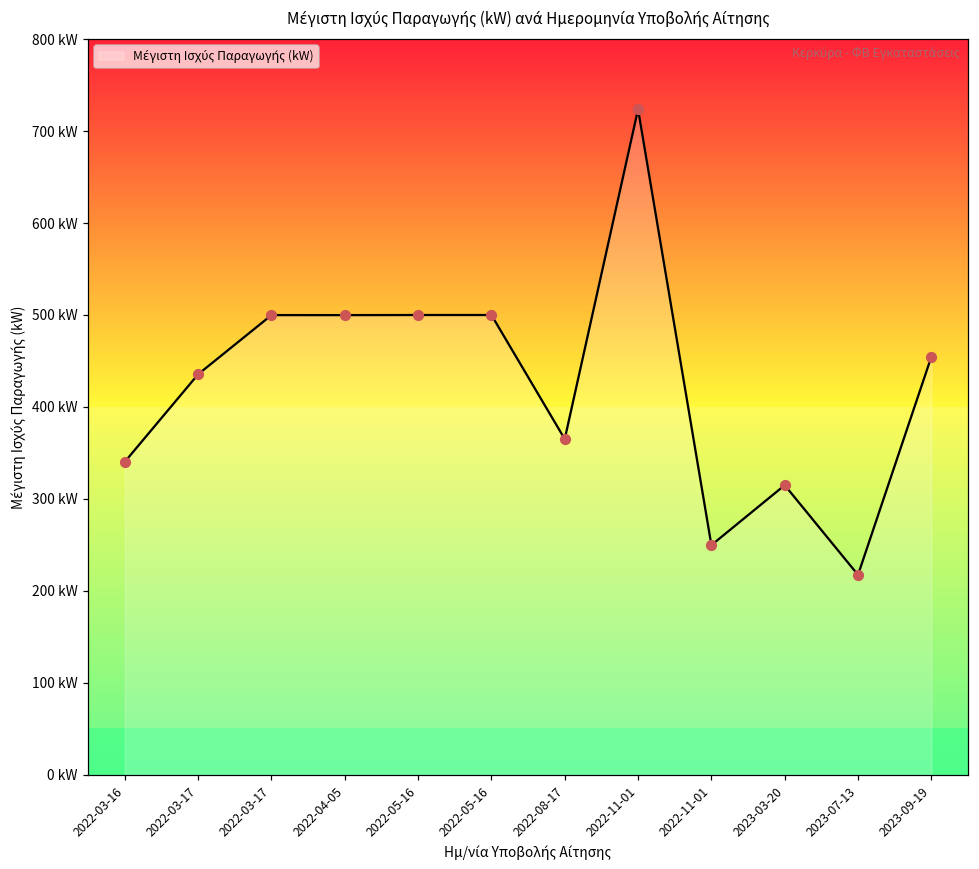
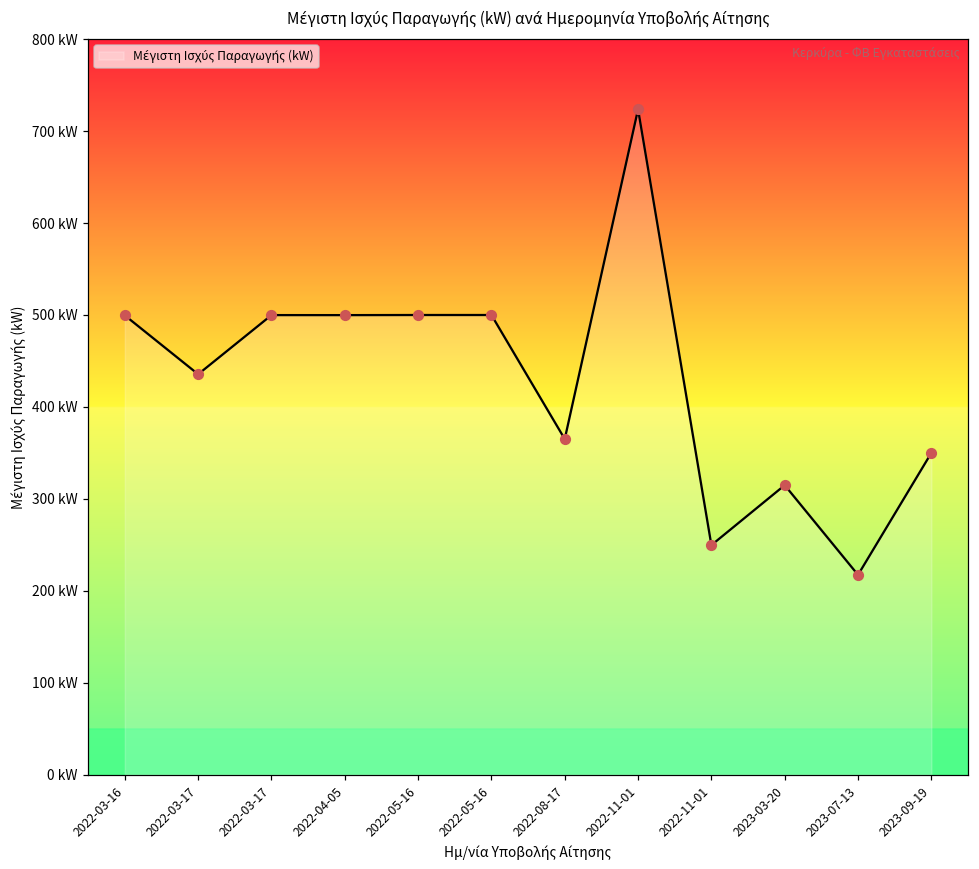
  {
-   "2022-03-16": "340 kW",
+   "2022-03-16": "500 kW",
    "2022-04-05": "500 kW",
    "2022-08-17": "370 kW",
    "2023-03-20": "310 kW",
    "2023-07-13": "220 kW",
-   "2023-09-19": "450 kW"
+   "2023-09-19": "350 kW"
  }
